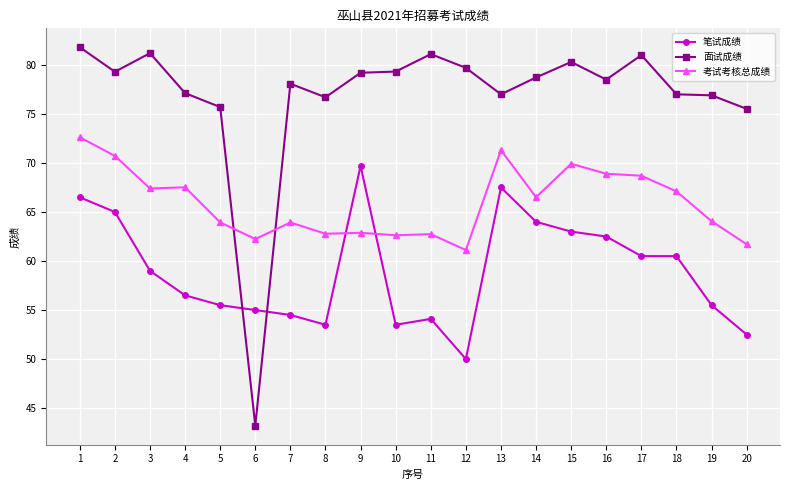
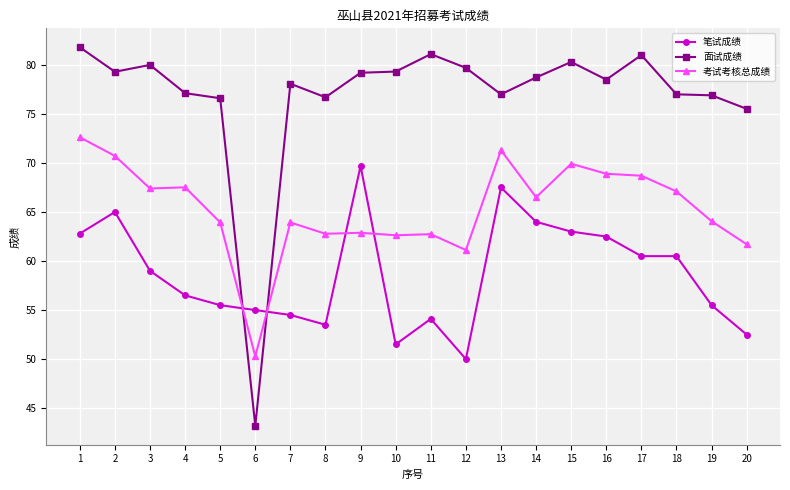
  {
    "笔试成绩": {
-     "1": 67,
+     "1": 63,
      "2": 65,
      "3": 59,
      "4": 57,
      "5": 56,
      "6": 55,
      "7": 55,
      "8": 54,
      "9": 70,
-     "10": 54,
+     "10": 52,
      "11": 54,
      "12": 50,
      "13": 68,
      "14": 64,
      "15": 63,
      "16": 63,
      "17": 61,
      "18": 61,
      "19": 56,
      "20": 53
    },
    "面试成绩": {
      "1": 82,
      "2": 79,
-     "3": 81,
+     "3": 80,
      "4": 77,
-     "5": 76,
+     "5": 77,
      "6": 43,
      "7": 78,
      "8": 77,
      "9": 79,
      "10": 79,
      "11": 81,
      "12": 80,
      "13": 77,
      "14": 79,
      "15": 80,
      "16": 79,
      "17": 81,
      "18": 77,
      "19": 77,
      "20": 76
    },
    "考试考核总成绩": {
      "1": 73,
      "2": 71,
      "3": 67,
      "4": 68,
      "5": 64,
-     "6": 62,
+     "6": 50,
      "7": 64,
      "8": 63,
      "9": 63,
      "10": 63,
      "11": 63,
      "12": 61,
      "13": 71,
      "14": 67,
      "15": 70,
      "16": 69,
      "17": 69,
      "18": 67,
      "19": 64,
      "20": 62
    }
  }
